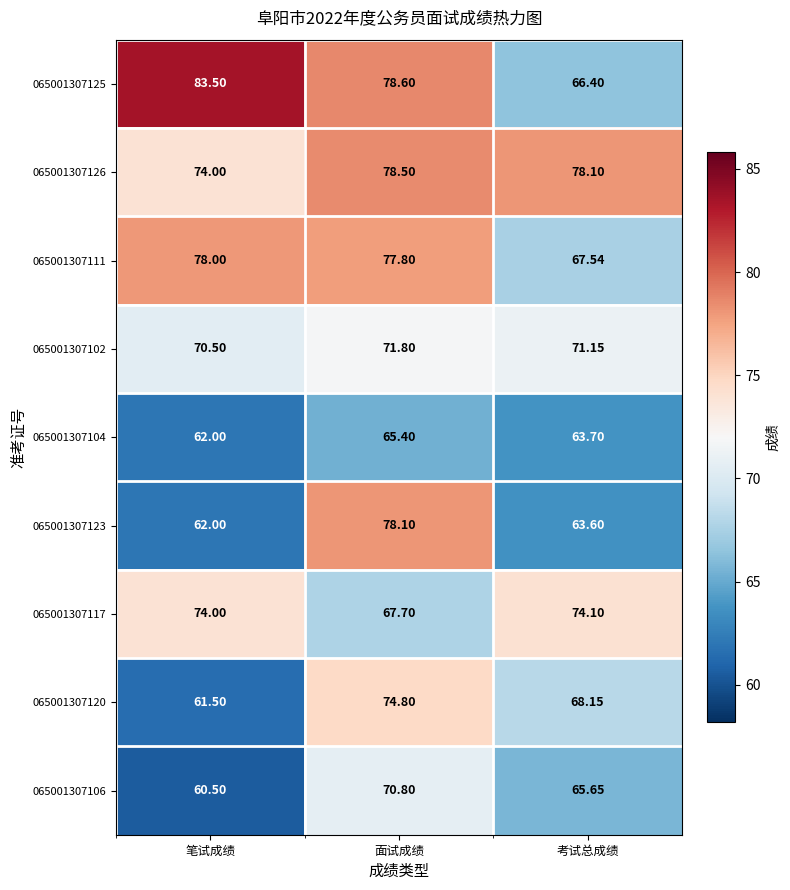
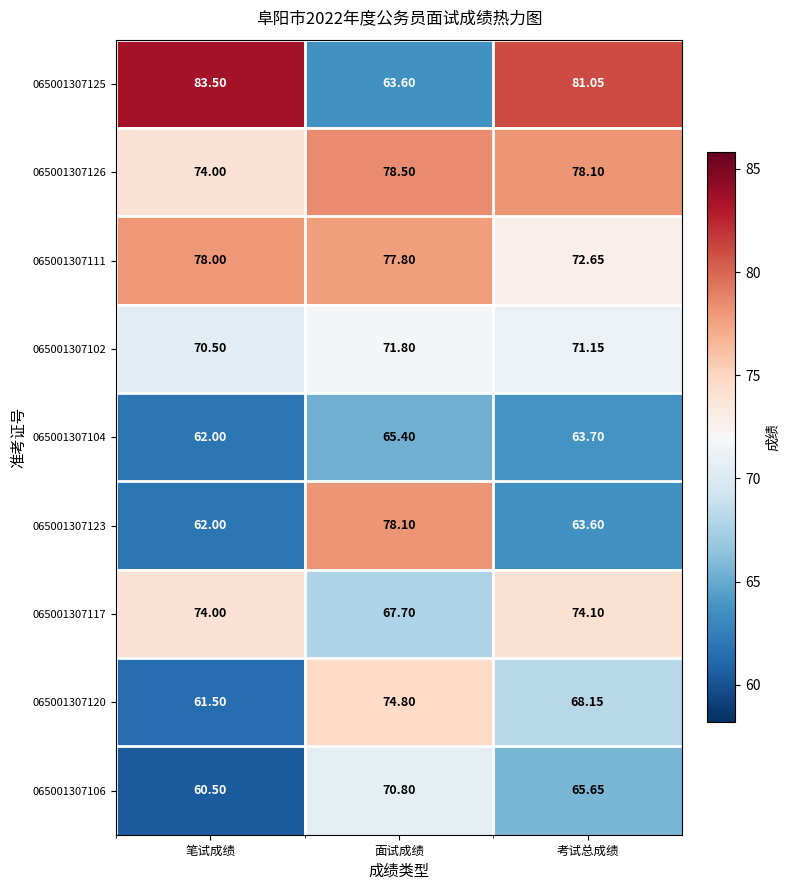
  {
    "065001307125": {
      "笔试成绩": 83.50,
-     "面试成绩": 78.60,
-     "考试总成绩": 66.40
+     "面试成绩": 63.60,
+     "考试总成绩": 81.05
    },
    "065001307126": {
      "笔试成绩": 74.00,
      "面试成绩": 78.50,
      "考试总成绩": 78.10
    },
    "065001307111": {
      "笔试成绩": 78.00,
      "面试成绩": 77.80,
-     "考试总成绩": 67.54
+     "考试总成绩": 72.65
    },
    "065001307102": {
      "笔试成绩": 70.50,
      "面试成绩": 71.80,
      "考试总成绩": 71.15
    },
    "065001307104": {
      "笔试成绩": 62.00,
      "面试成绩": 65.40,
      "考试总成绩": 63.70
    },
    "065001307123": {
      "笔试成绩": 62.00,
      "面试成绩": 78.10,
      "考试总成绩": 63.60
    },
    "065001307117": {
      "笔试成绩": 74.00,
      "面试成绩": 67.70,
      "考试总成绩": 74.10
    },
    "065001307120": {
      "笔试成绩": 61.50,
      "面试成绩": 74.80,
      "考试总成绩": 68.15
    },
    "065001307106": {
      "笔试成绩": 60.50,
      "面试成绩": 70.80,
      "考试总成绩": 65.65
    }
  }
